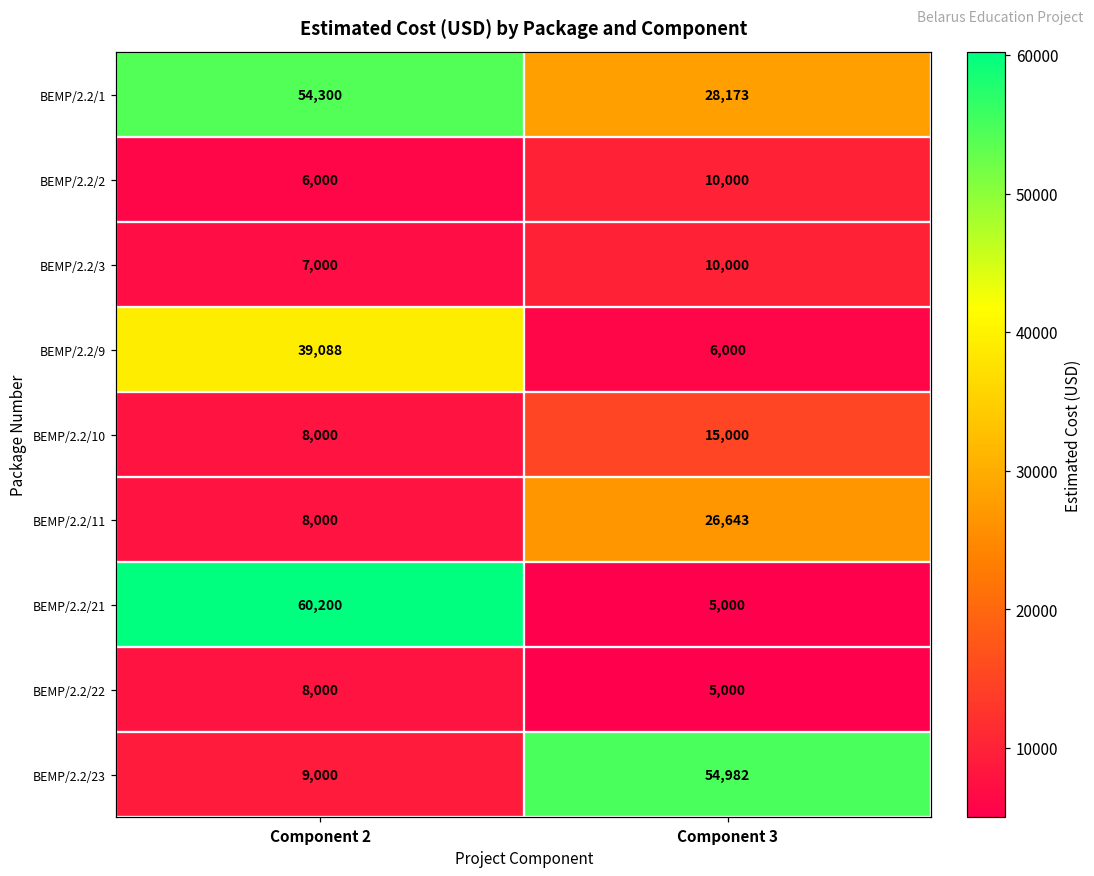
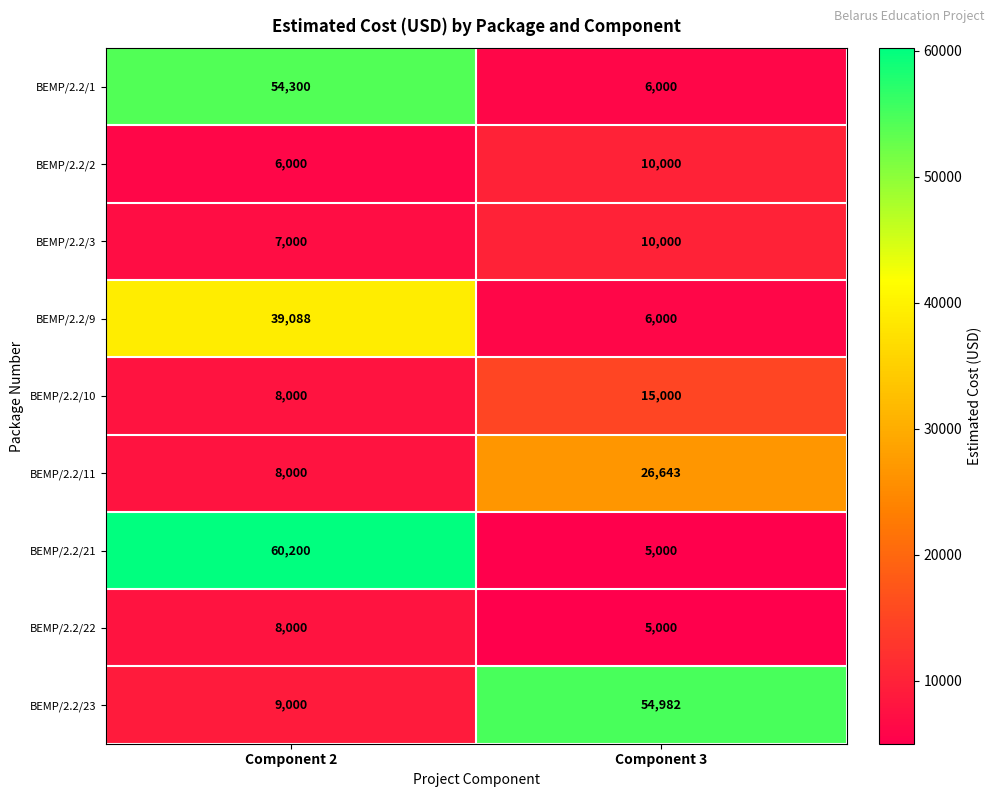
  {
    "BEMP/2.2/1": {
      "Component 2": "54,300",
-     "Component 3": "28,173"
+     "Component 3": "6,000"
    },
    "BEMP/2.2/2": {
      "Component 2": "6,000",
      "Component 3": "10,000"
    },
    "BEMP/2.2/3": {
      "Component 2": "7,000",
      "Component 3": "10,000"
    },
    "BEMP/2.2/9": {
      "Component 2": "39,088",
      "Component 3": "6,000"
    },
    "BEMP/2.2/10": {
      "Component 2": "8,000",
      "Component 3": "15,000"
    },
    "BEMP/2.2/11": {
      "Component 2": "8,000",
      "Component 3": "26,643"
    },
    "BEMP/2.2/21": {
      "Component 2": "60,200",
      "Component 3": "5,000"
    },
    "BEMP/2.2/22": {
      "Component 2": "8,000",
      "Component 3": "5,000"
    },
    "BEMP/2.2/23": {
      "Component 2": "9,000",
      "Component 3": "54,982"
    }
  }
